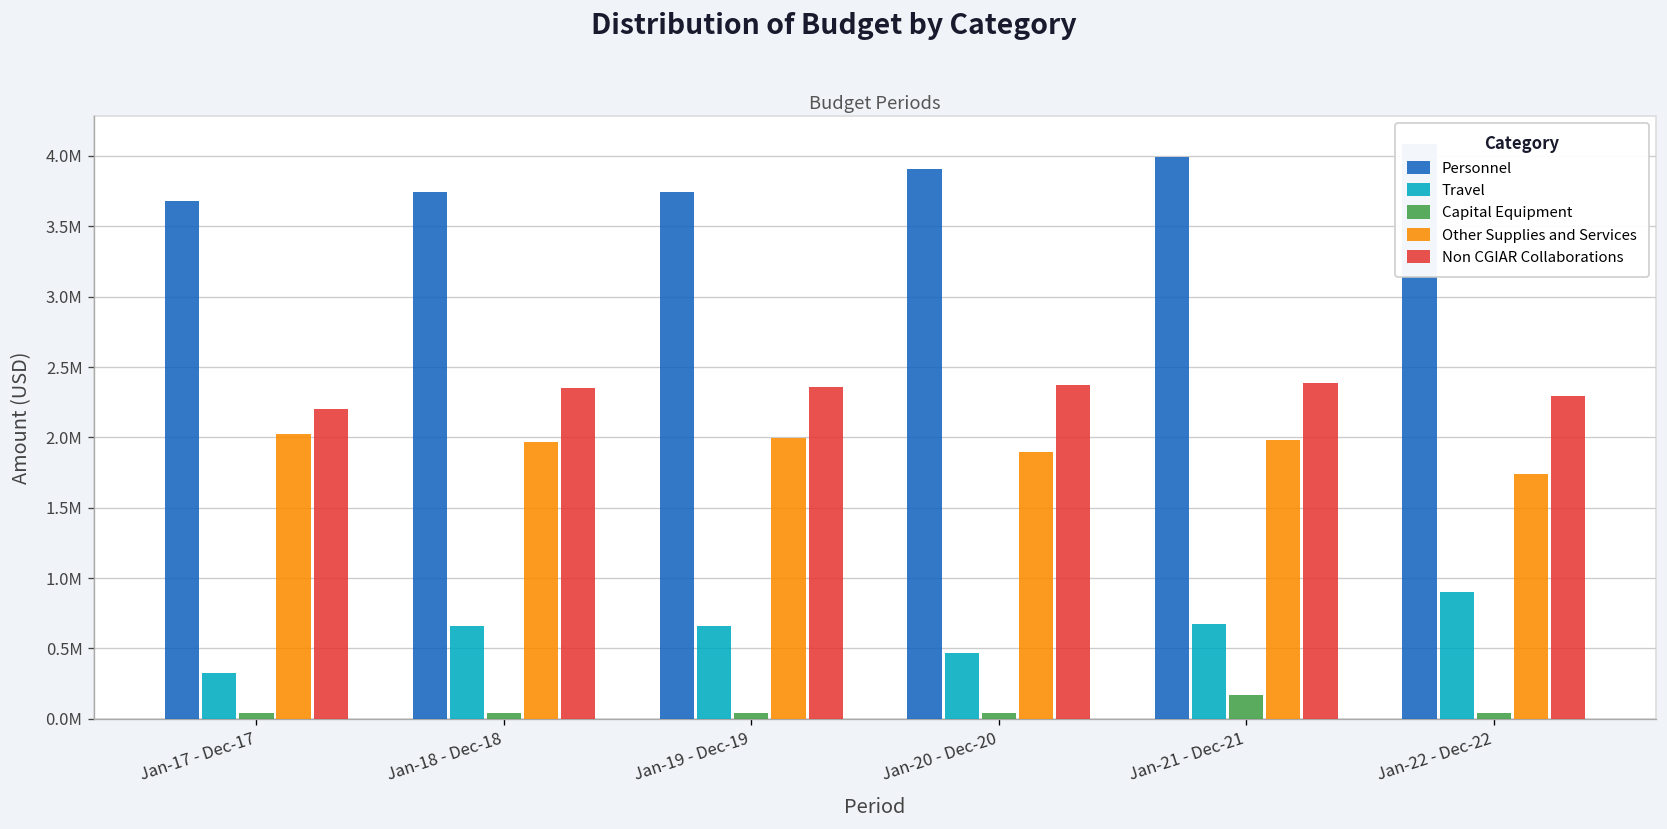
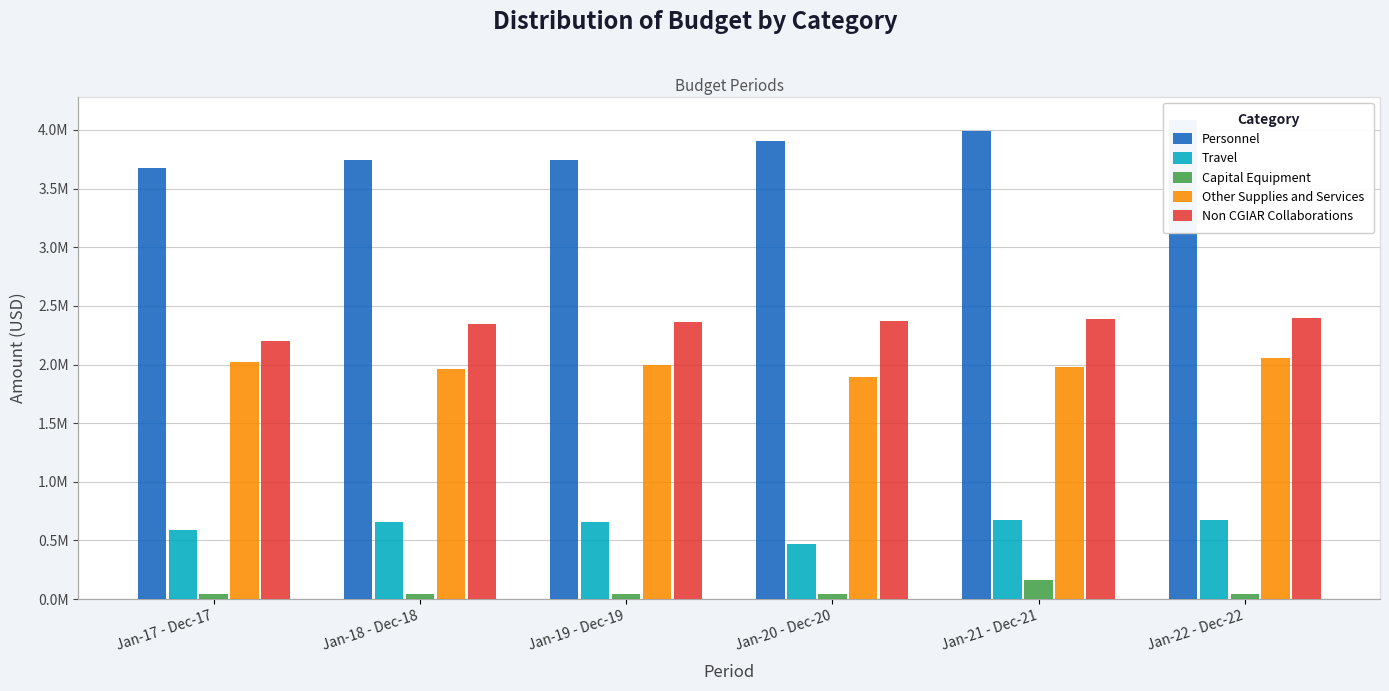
  {
    "Personnel": {
      "Jan-17 - Dec-17": 3680000,
      "Jan-18 - Dec-18": 3740000,
      "Jan-19 - Dec-19": 3740000,
      "Jan-20 - Dec-20": 3910000,
      "Jan-21 - Dec-21": 3990000
    },
    "Travel": {
-     "Jan-17 - Dec-17": 320000,
+     "Jan-17 - Dec-17": 590000,
      "Jan-18 - Dec-18": 660000,
      "Jan-19 - Dec-19": 660000,
      "Jan-20 - Dec-20": 470000,
      "Jan-21 - Dec-21": 670000,
-     "Jan-22 - Dec-22": 900000
+     "Jan-22 - Dec-22": 670000
    },
    "Capital Equipment": {
      "Jan-17 - Dec-17": 40000,
      "Jan-18 - Dec-18": 40000,
      "Jan-19 - Dec-19": 40000,
      "Jan-20 - Dec-20": 40000,
      "Jan-21 - Dec-21": 170000,
      "Jan-22 - Dec-22": 40000
    },
    "Other Supplies and Services": {
      "Jan-17 - Dec-17": 2020000,
      "Jan-18 - Dec-18": 1960000,
      "Jan-19 - Dec-19": 2000000,
      "Jan-20 - Dec-20": 1900000,
      "Jan-21 - Dec-21": 1980000,
-     "Jan-22 - Dec-22": 1740000
+     "Jan-22 - Dec-22": 2060000
    },
    "Non CGIAR Collaborations": {
      "Jan-17 - Dec-17": 2200000,
      "Jan-18 - Dec-18": 2350000,
      "Jan-19 - Dec-19": 2360000,
      "Jan-20 - Dec-20": 2370000,
      "Jan-21 - Dec-21": 2390000,
-     "Jan-22 - Dec-22": 2290000
+     "Jan-22 - Dec-22": 2400000
    }
  }
